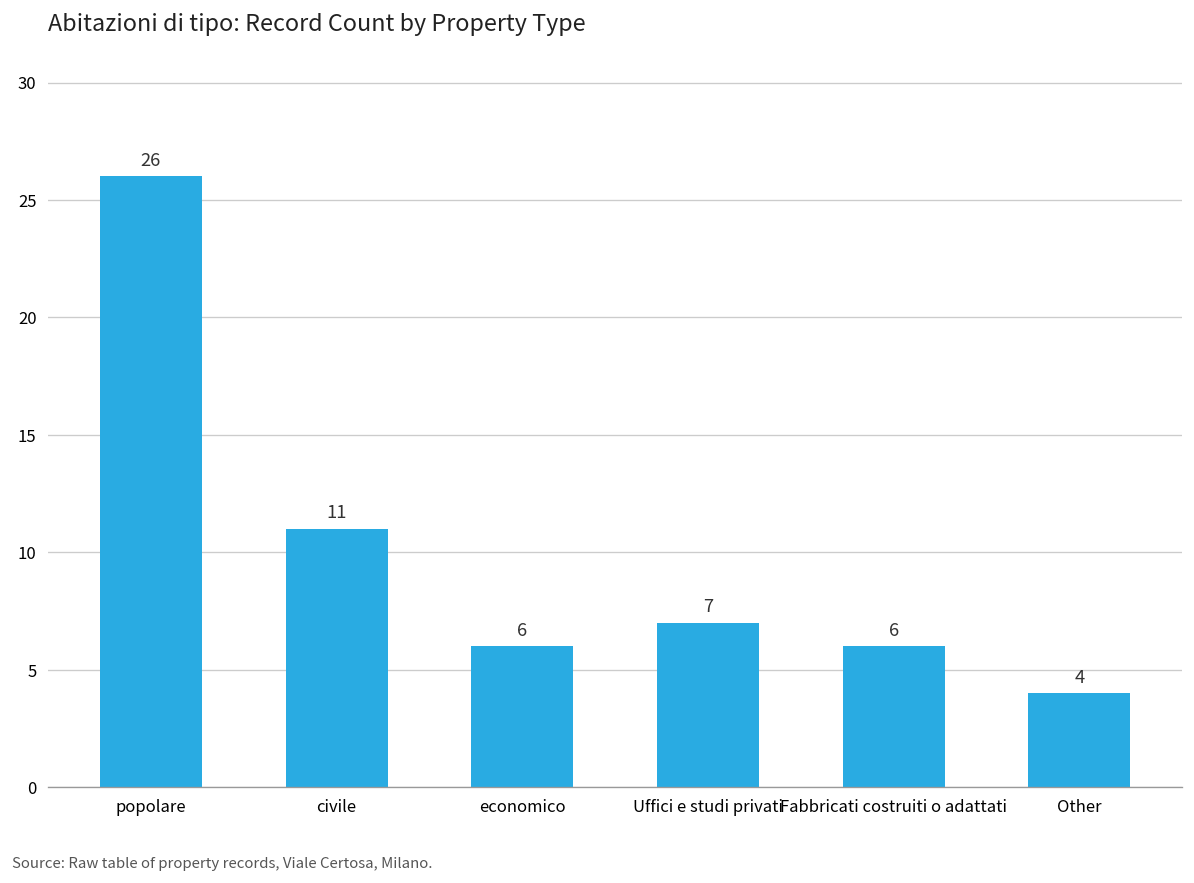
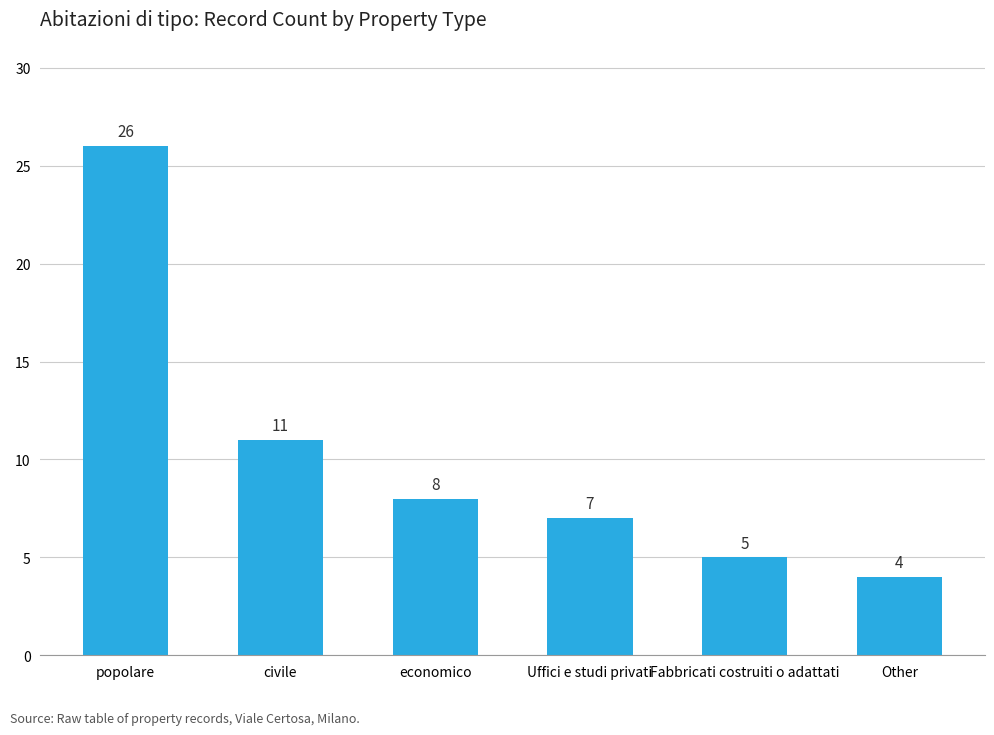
  {
    "popolare": 26,
    "civile": 11,
-   "economico": 6,
+   "economico": 8,
    "Uffici e studi privati": 7,
-   "Fabbricati costruiti o adattati": 6,
+   "Fabbricati costruiti o adattati": 5,
    "Other": 4
  }
